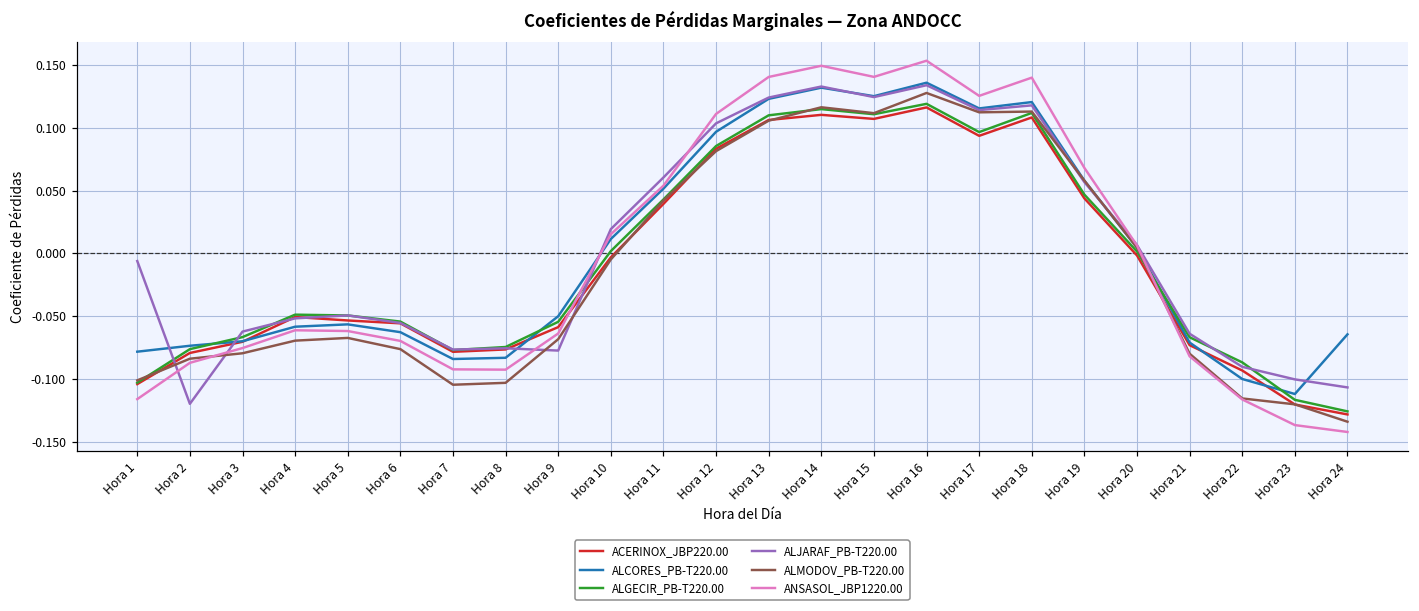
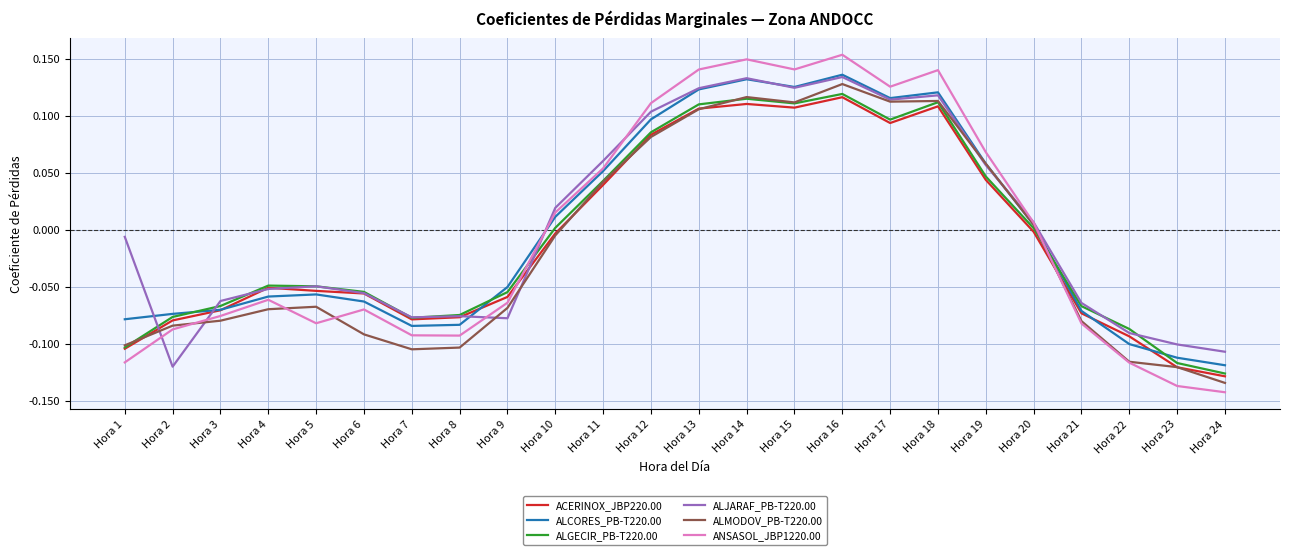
  {
    "ACERINOX_JBP220.00": {
      "Hora 2": -0.079,
      "Hora 5": -0.053,
      "Hora 9": -0.059,
      "Hora 11": 0.039,
      "Hora 14": 0.110,
      "Hora 15": 0.107,
      "Hora 16": 0.116,
      "Hora 17": 0.094,
      "Hora 18": 0.108,
      "Hora 19": 0.044,
      "Hora 20": -0.002,
      "Hora 22": -0.093,
      "Hora 24": -0.128
    },
    "ALCORES_PB-T220.00": {
      "Hora 1": -0.078,
      "Hora 2": -0.074,
      "Hora 4": -0.058,
      "Hora 5": -0.057,
      "Hora 6": -0.063,
      "Hora 7": -0.084,
      "Hora 8": -0.083,
      "Hora 9": -0.050,
      "Hora 10": 0.011,
      "Hora 11": 0.052,
      "Hora 12": 0.097,
      "Hora 18": 0.121,
      "Hora 22": -0.100,
      "Hora 23": -0.112,
-     "Hora 24": -0.065
+     "Hora 24": -0.119
    },
    "ALGECIR_PB-T220.00": {
      "Hora 2": -0.076,
      "Hora 3": -0.067,
      "Hora 9": -0.055,
      "Hora 10": 0.002,
      "Hora 13": 0.110,
      "Hora 16": 0.119,
      "Hora 17": 0.097,
      "Hora 19": 0.047,
      "Hora 20": 0.001,
      "Hora 21": -0.067,
      "Hora 22": -0.087,
      "Hora 23": -0.117,
      "Hora 24": -0.126
    },
    "ALJARAF_PB-T220.00": {
      "Hora 1": -0.006,
      "Hora 2": -0.120,
      "Hora 3": -0.062,
      "Hora 9": -0.077,
      "Hora 10": 0.019,
      "Hora 11": 0.060,
      "Hora 12": 0.104,
      "Hora 18": 0.118,
      "Hora 21": -0.064,
      "Hora 22": -0.090,
      "Hora 23": -0.100,
      "Hora 24": -0.107
    },
    "ALMODOV_PB-T220.00": {
      "Hora 2": -0.084,
      "Hora 3": -0.080,
      "Hora 4": -0.070,
      "Hora 5": -0.067,
-     "Hora 6": -0.076,
+     "Hora 6": -0.092,
      "Hora 7": -0.105,
      "Hora 8": -0.103,
      "Hora 9": -0.068,
      "Hora 16": 0.128,
      "Hora 24": -0.134
    },
    "ANSASOL_JBP1220.00": {
      "Hora 1": -0.116,
      "Hora 2": -0.087,
      "Hora 3": -0.076,
      "Hora 4": -0.061,
-     "Hora 5": -0.062,
+     "Hora 5": -0.082,
      "Hora 6": -0.070,
      "Hora 7": -0.092,
      "Hora 8": -0.093,
      "Hora 9": -0.064,
      "Hora 10": 0.015,
      "Hora 11": 0.054,
      "Hora 12": 0.111,
      "Hora 13": 0.141,
      "Hora 14": 0.150,
      "Hora 15": 0.141,
      "Hora 16": 0.154,
      "Hora 17": 0.126,
      "Hora 18": 0.140,
      "Hora 19": 0.068,
      "Hora 23": -0.137,
      "Hora 24": -0.142
    }
  }
